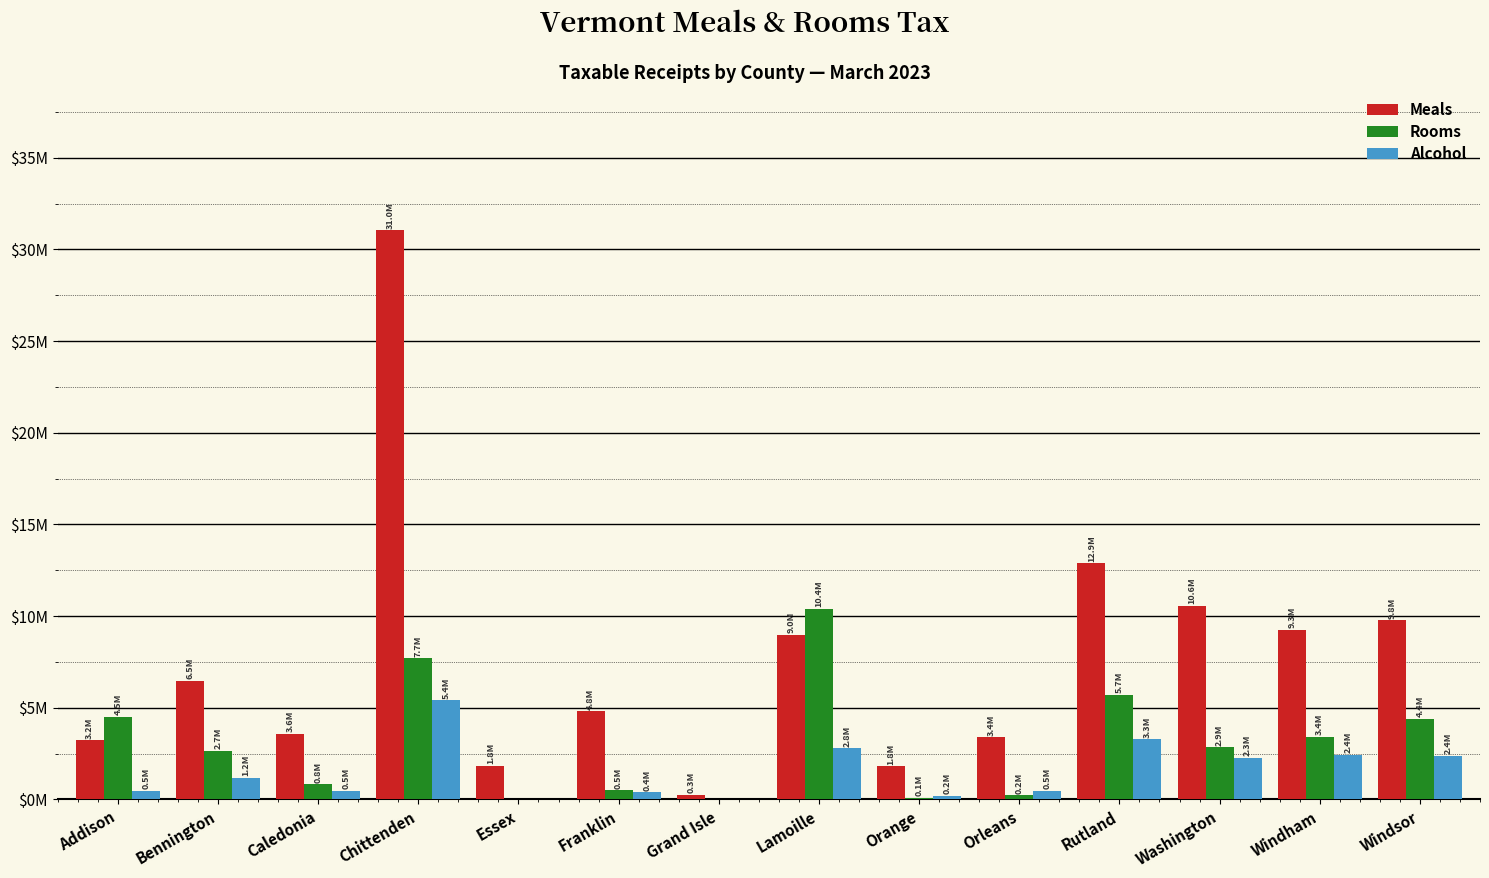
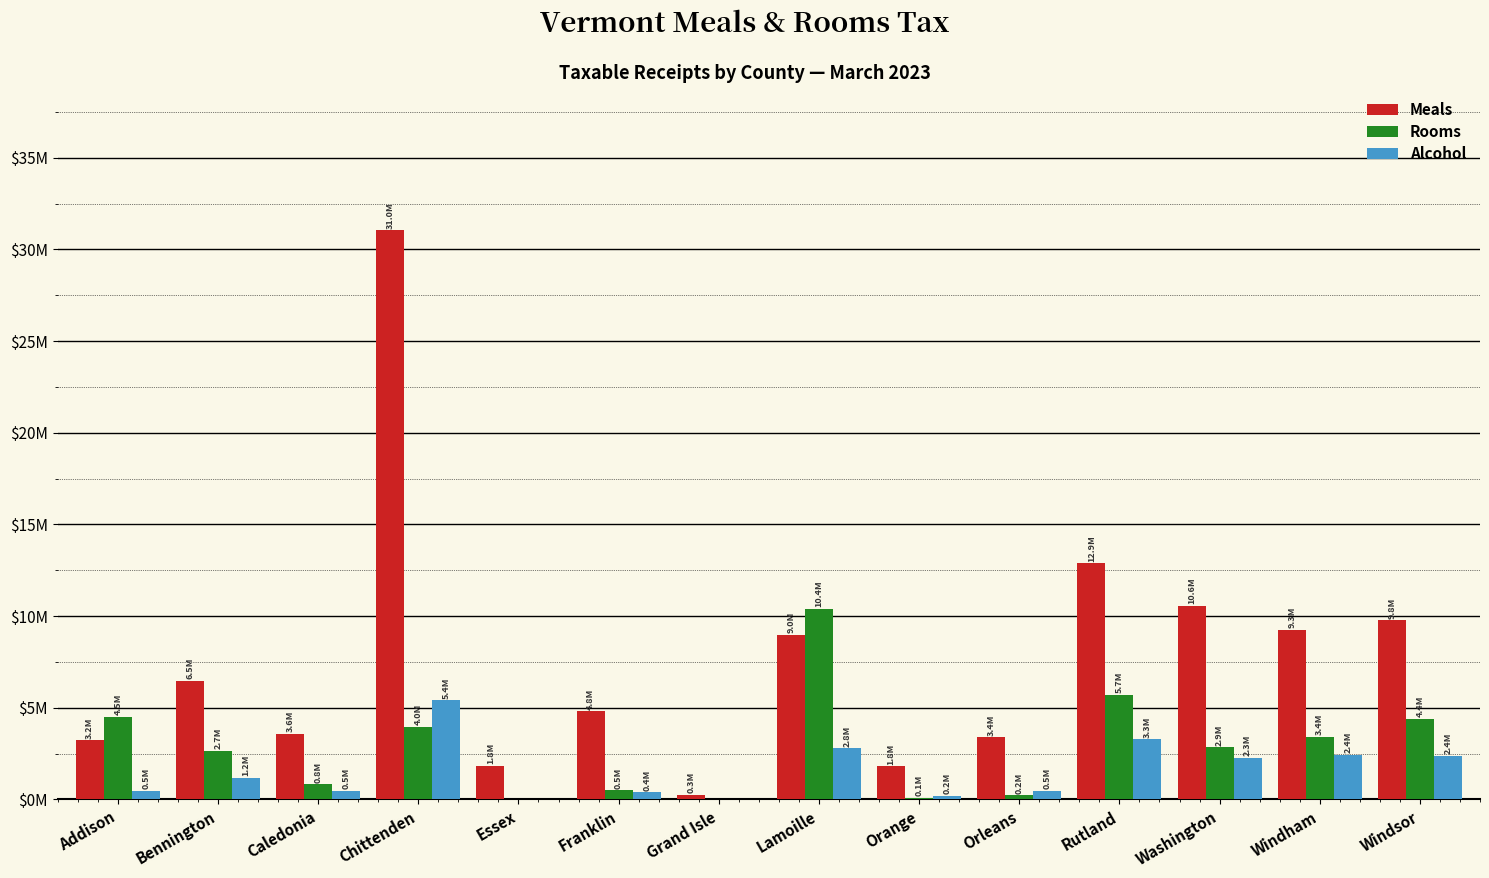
  {
    "Meals": {
      "Addison": "3.2M",
      "Bennington": "6.5M",
      "Caledonia": "3.6M",
      "Chittenden": "31.0M",
      "Essex": "1.8M",
      "Franklin": "4.8M",
      "Grand Isle": "0.3M",
      "Lamoille": "9.0M",
      "Orange": "1.8M",
      "Orleans": "3.4M",
      "Rutland": "12.9M",
      "Washington": "10.6M",
      "Windham": "9.3M",
      "Windsor": "9.8M"
    },
    "Rooms": {
      "Addison": "4.5M",
      "Bennington": "2.7M",
      "Caledonia": "0.8M",
-     "Chittenden": "7.7M",
+     "Chittenden": "4.0M",
      "Franklin": "0.5M",
      "Lamoille": "10.4M",
      "Orange": "0.1M",
      "Orleans": "0.2M",
      "Rutland": "5.7M",
      "Washington": "2.9M",
      "Windham": "3.4M",
      "Windsor": "4.4M"
    },
    "Alcohol": {
      "Addison": "0.5M",
      "Bennington": "1.2M",
      "Caledonia": "0.5M",
      "Chittenden": "5.4M",
      "Franklin": "0.4M",
      "Lamoille": "2.8M",
      "Orange": "0.2M",
      "Orleans": "0.5M",
      "Rutland": "3.3M",
      "Washington": "2.3M",
      "Windham": "2.4M",
      "Windsor": "2.4M"
    }
  }
